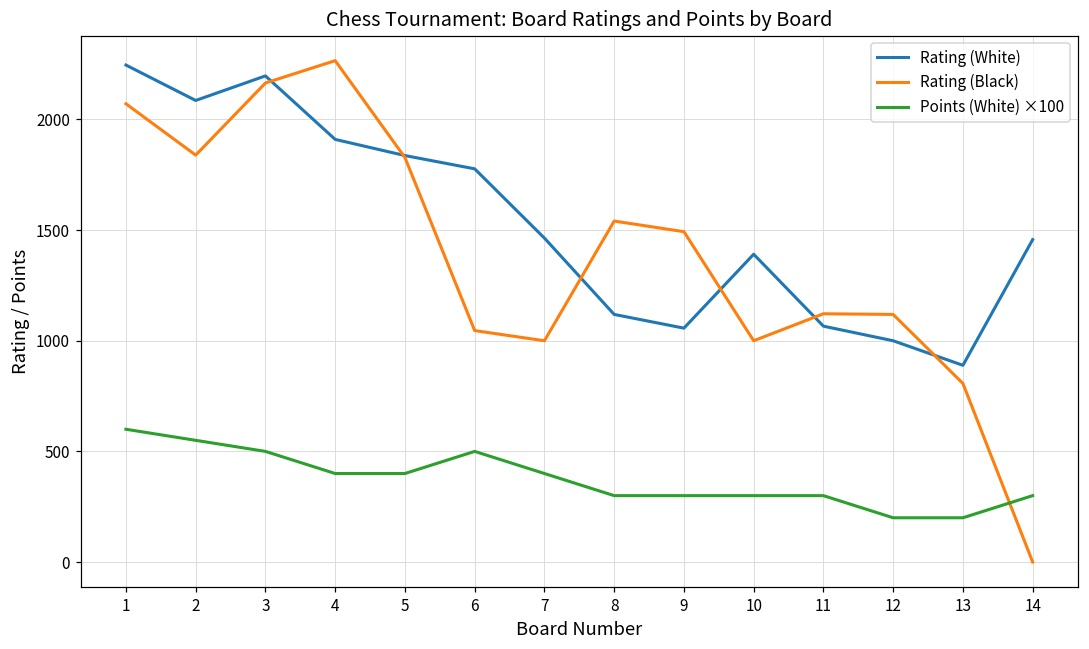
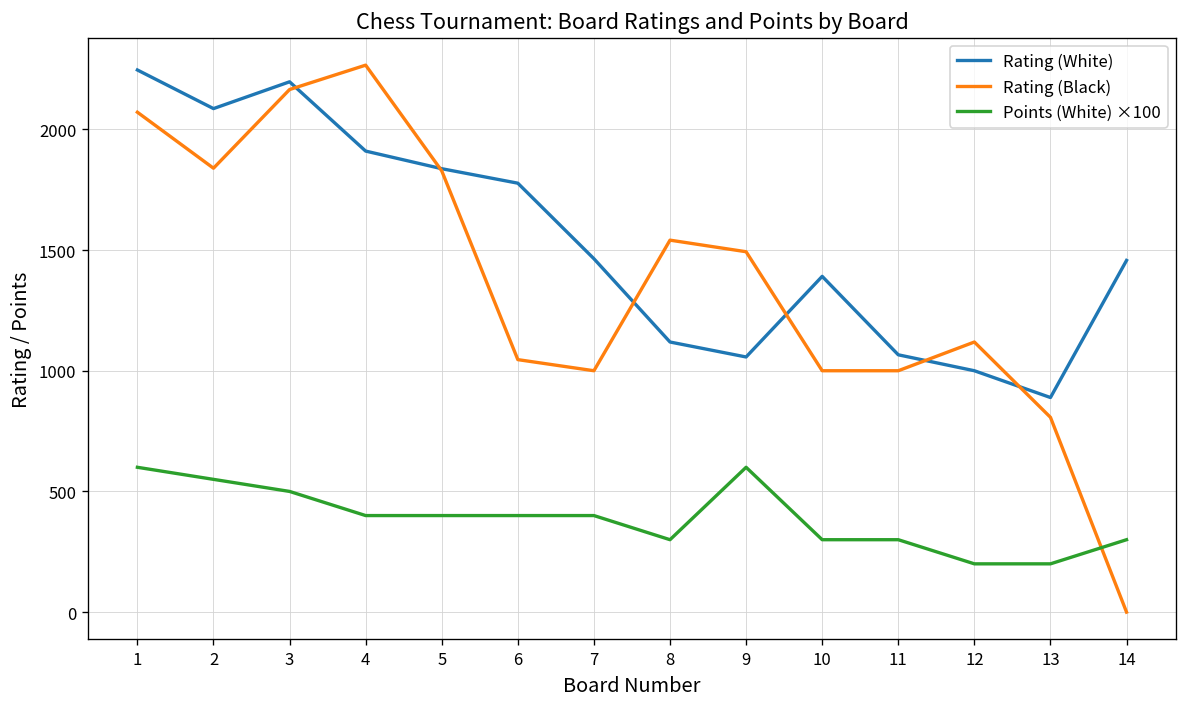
  {
    "Rating (White)": {
      "1": 2250,
      "2": 2090,
      "3": 2200,
      "4": 1910,
      "6": 1780,
      "7": 1460,
      "8": 1120,
      "9": 1060,
      "10": 1390,
      "11": 1070,
      "12": 1000,
      "13": 890,
      "14": 1460
    },
    "Rating (Black)": {
      "1": 2070,
      "2": 1840,
      "3": 2170,
      "4": 2270,
      "6": 1050,
      "7": 1000,
      "8": 1540,
      "9": 1490,
      "10": 1000,
-     "11": 1120,
+     "11": 1000,
      "12": 1120,
      "13": 810,
      "14": 0
    },
    "Points (White) ×100": {
      "1": 600,
      "2": 550,
      "3": 500,
      "4": 400,
      "5": 400,
-     "6": 500,
+     "6": 400,
      "7": 400,
      "8": 300,
-     "9": 300,
+     "9": 600,
      "10": 300,
      "11": 300,
      "12": 200,
      "13": 200,
      "14": 300
    }
  }
